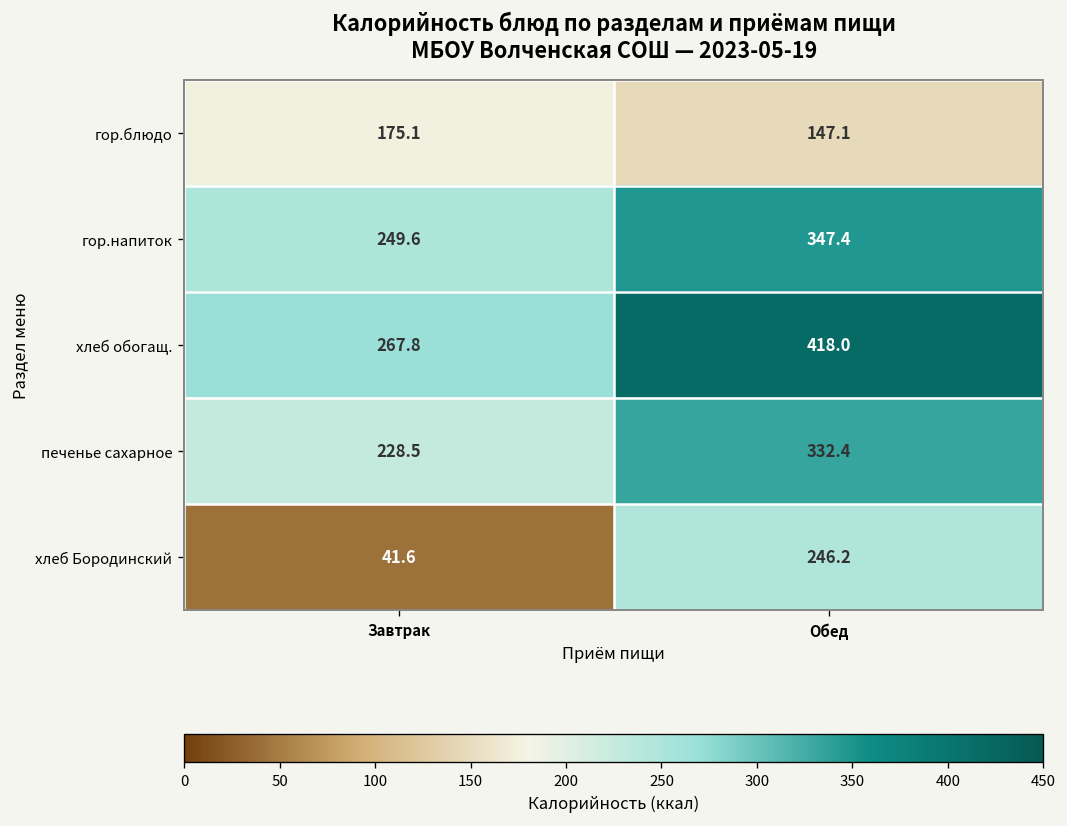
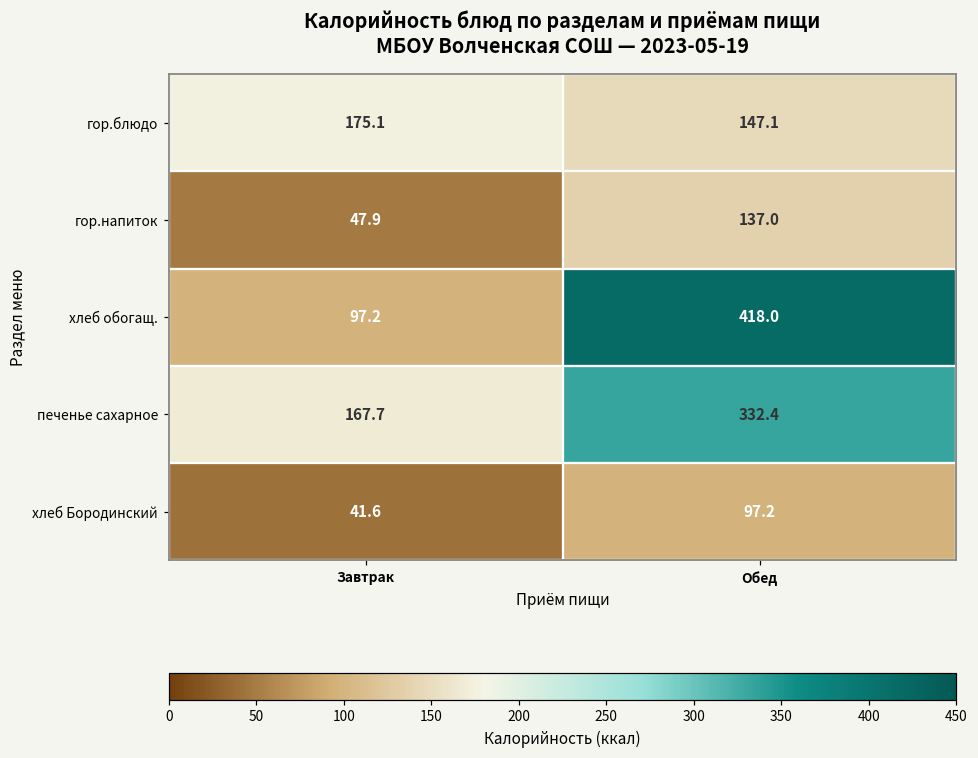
  {
    "гор.блюдо": {
      "Завтрак": 175.1,
      "Обед": 147.1
    },
    "гор.напиток": {
-     "Завтрак": 249.6,
-     "Обед": 347.4
+     "Завтрак": 47.9,
+     "Обед": 137.0
    },
    "хлеб обогащ.": {
-     "Завтрак": 267.8,
+     "Завтрак": 97.2,
      "Обед": 418.0
    },
    "печенье сахарное": {
-     "Завтрак": 228.5,
+     "Завтрак": 167.7,
      "Обед": 332.4
    },
    "хлеб Бородинский": {
      "Завтрак": 41.6,
-     "Обед": 246.2
+     "Обед": 97.2
    }
  }
